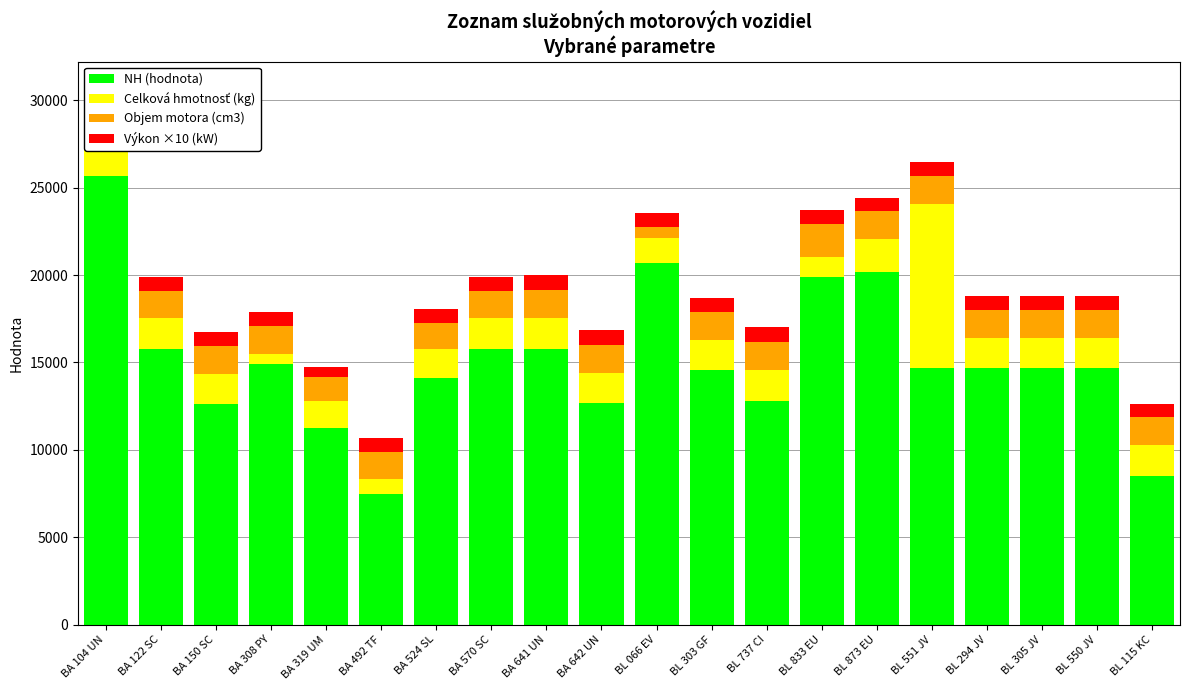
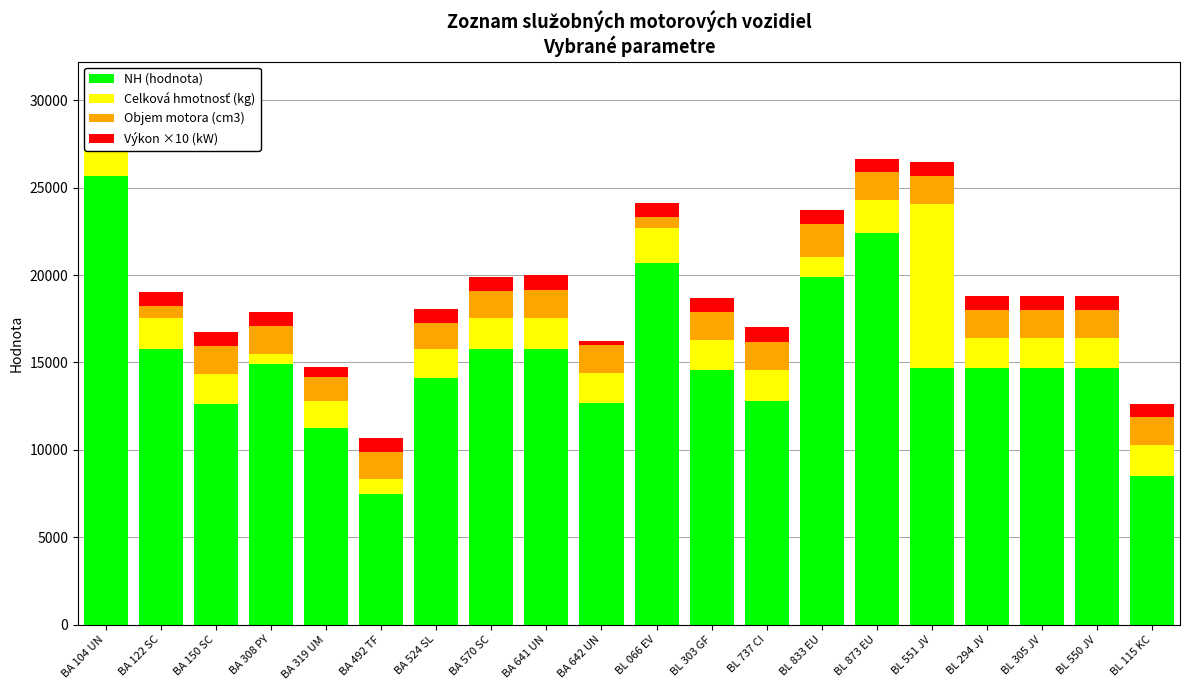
  {
    "NH (hodnota)": {
      "BA 104 UN": 25700,
      "BA 122 SC": 15800,
      "BA 150 SC": 12600,
      "BA 308 PY": 14900,
      "BA 319 UM": 11300,
      "BA 492 TF": 7500,
      "BA 524 SL": 14100,
      "BA 570 SC": 15800,
      "BA 641 UN": 15800,
      "BA 642 UN": 12700,
      "BL 066 EV": 20700,
      "BL 303 GF": 14600,
      "BL 737 CI": 12800,
      "BL 833 EU": 19900,
-     "BL 873 EU": 20200,
+     "BL 873 EU": 22400,
      "BL 551 JV": 14700,
      "BL 294 JV": 14700,
      "BL 305 JV": 14700,
      "BL 550 JV": 14700,
      "BL 115 KC": 8500
    },
    "Celková hmotnosť (kg)": {
      "BA 122 SC": 1700,
      "BA 150 SC": 1700,
      "BA 308 PY": 600,
      "BA 319 UM": 1500,
      "BA 492 TF": 800,
      "BA 524 SL": 1700,
      "BA 570 SC": 1700,
      "BA 641 UN": 1700,
      "BA 642 UN": 1700,
-     "BL 066 EV": 1400,
+     "BL 066 EV": 2000,
      "BL 303 GF": 1700,
      "BL 737 CI": 1800,
      "BL 833 EU": 1100,
      "BL 873 EU": 1900,
      "BL 551 JV": 9400,
      "BL 294 JV": 1700,
      "BL 305 JV": 1700,
      "BL 550 JV": 1700,
      "BL 115 KC": 1700
    },
    "Objem motora (cm3)": {
-     "BA 122 SC": 1600,
+     "BA 122 SC": 700,
      "BA 150 SC": 1600,
      "BA 308 PY": 1600,
      "BA 319 UM": 1400,
      "BA 492 TF": 1600,
      "BA 524 SL": 1500,
      "BA 570 SC": 1600,
      "BA 641 UN": 1600,
      "BA 642 UN": 1600,
      "BL 066 EV": 700,
      "BL 303 GF": 1600,
      "BL 737 CI": 1600,
      "BL 833 EU": 1900,
      "BL 873 EU": 1600,
      "BL 551 JV": 1600,
      "BL 294 JV": 1600,
      "BL 305 JV": 1600,
      "BL 550 JV": 1600,
      "BL 115 KC": 1600
    },
    "Výkon ×10 (kW)": {
      "BA 122 SC": 800,
      "BA 150 SC": 800,
      "BA 308 PY": 800,
      "BA 319 UM": 600,
      "BA 492 TF": 800,
      "BA 524 SL": 800,
      "BA 570 SC": 800,
      "BA 641 UN": 900,
-     "BA 642 UN": 900,
+     "BA 642 UN": 300,
      "BL 066 EV": 800,
      "BL 303 GF": 800,
      "BL 737 CI": 900,
      "BL 833 EU": 800,
      "BL 873 EU": 800,
      "BL 551 JV": 800,
      "BL 294 JV": 800,
      "BL 305 JV": 800,
      "BL 550 JV": 800,
      "BL 115 KC": 800
    }
  }
